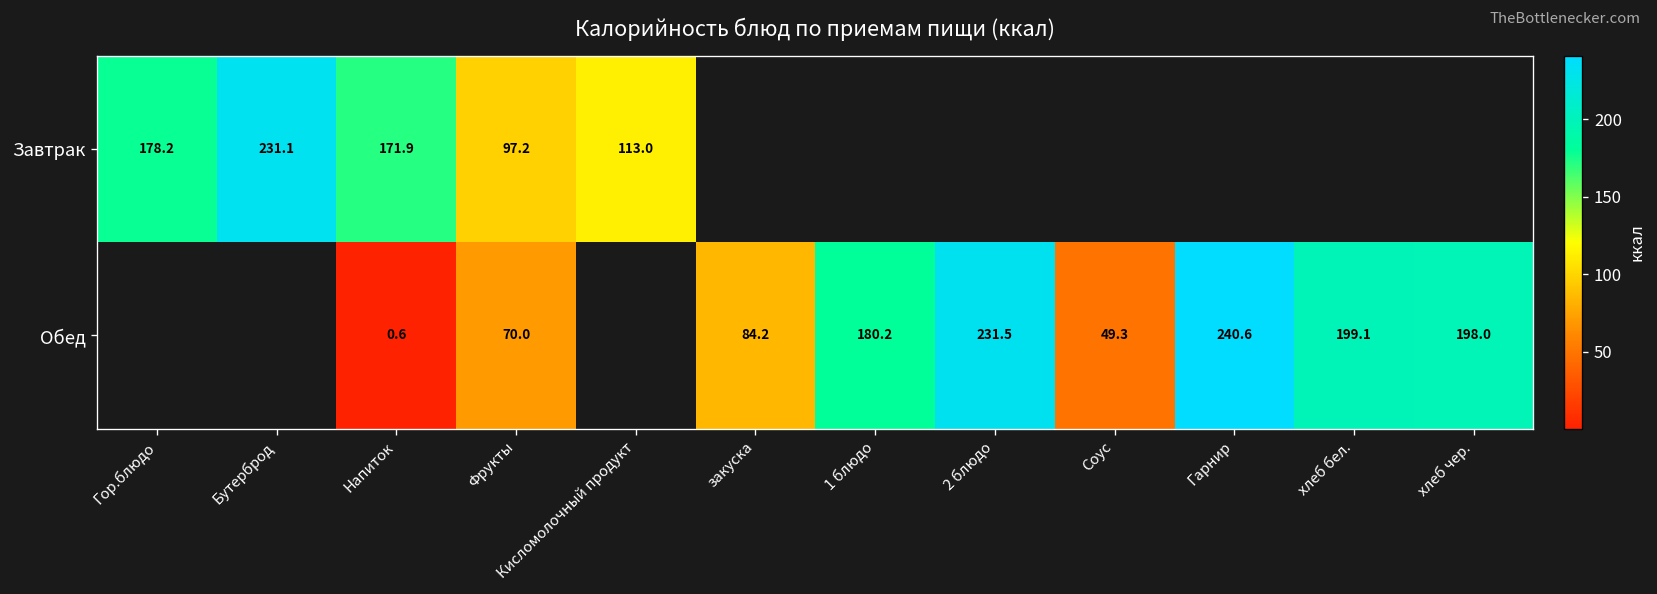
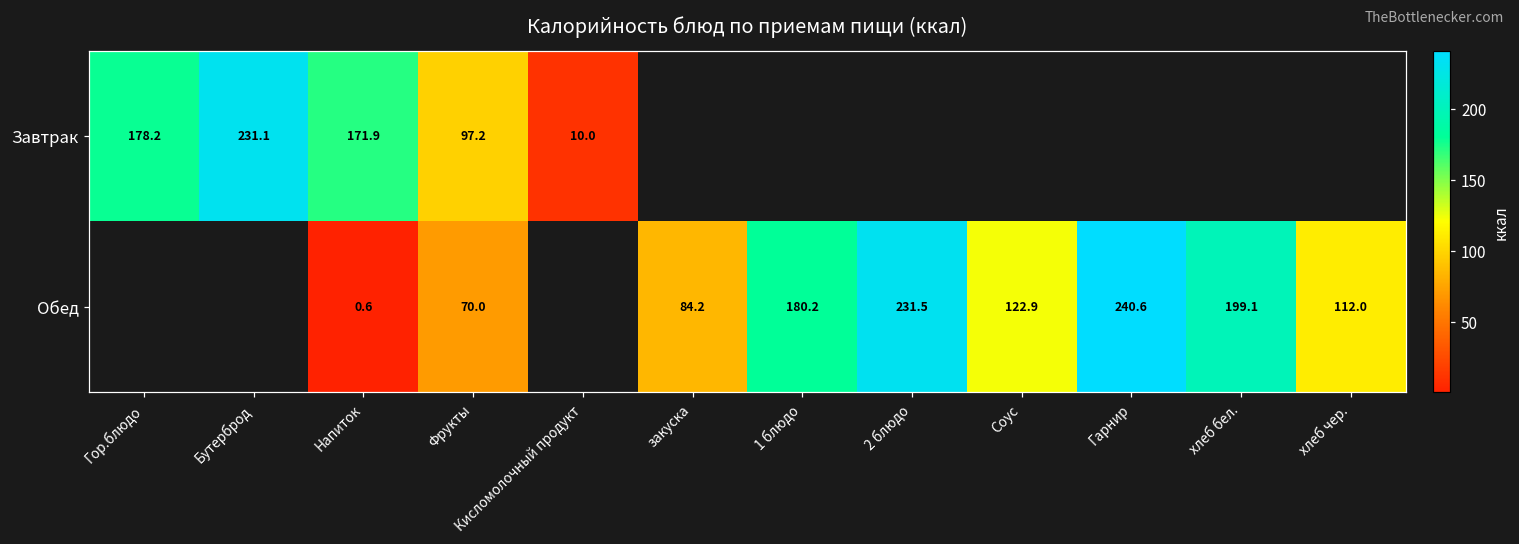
  {
    "Завтрак": {
      "Гор.блюдо": 178.2,
      "Бутерброд": 231.1,
      "Напиток": 171.9,
      "Фрукты": 97.2,
-     "Кисломолочный продукт": 113.0
+     "Кисломолочный продукт": 10.0
    },
    "Обед": {
      "Напиток": 0.6,
      "Фрукты": 70.0,
      "закуска": 84.2,
      "1 блюдо": 180.2,
      "2 блюдо": 231.5,
-     "Соус": 49.3,
+     "Соус": 122.9,
      "Гарнир": 240.6,
      "хлеб бел.": 199.1,
-     "хлеб чер.": 198.0
+     "хлеб чер.": 112.0
    }
  }
